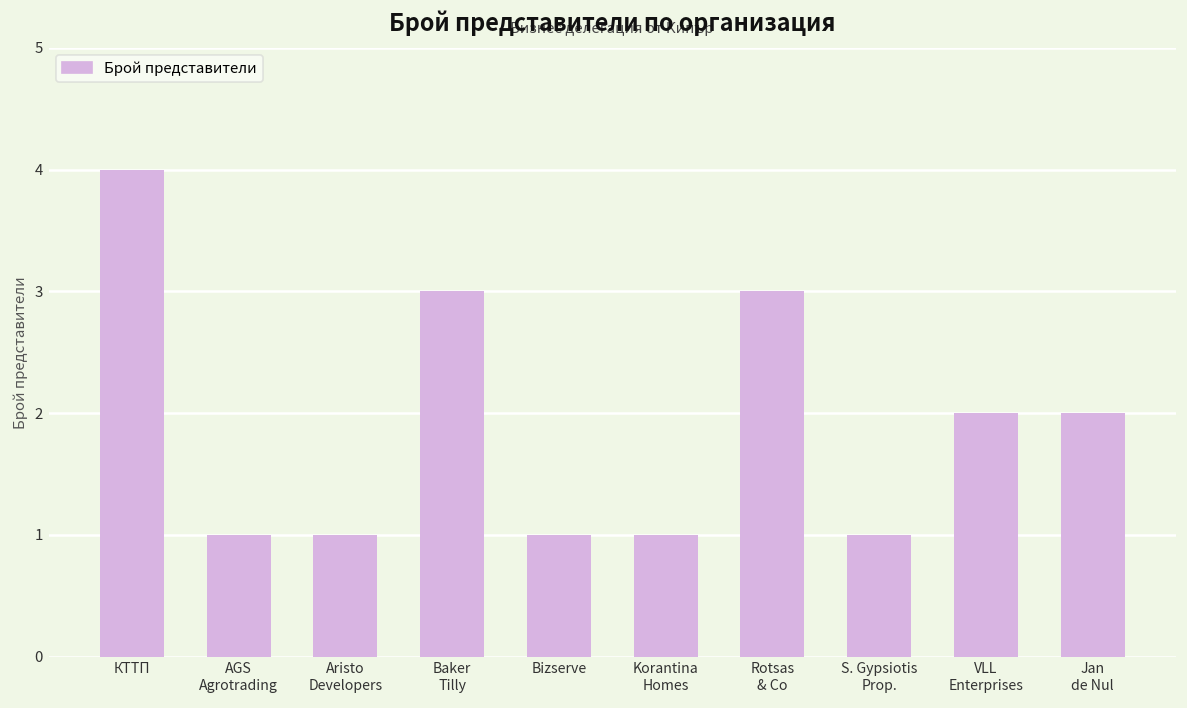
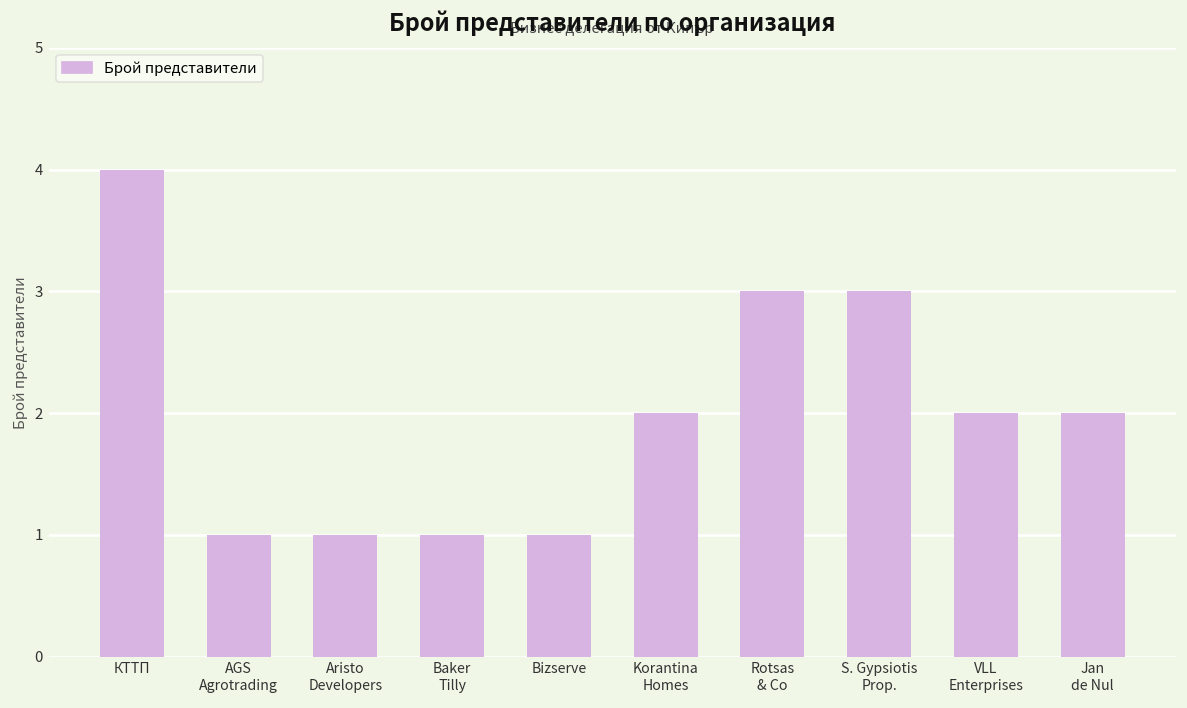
  {
    "КТТП": 4,
    "AGS Agrotrading": 1,
    "Aristo Developers": 1,
-   "Baker Tilly": 3,
+   "Baker Tilly": 1,
    "Bizserve": 1,
-   "Korantina Homes": 1,
+   "Korantina Homes": 2,
    "Rotsas & Co": 3,
-   "S. Gypsiotis Prop.": 1,
+   "S. Gypsiotis Prop.": 3,
    "VLL Enterprises": 2,
    "Jan de Nul": 2
  }
